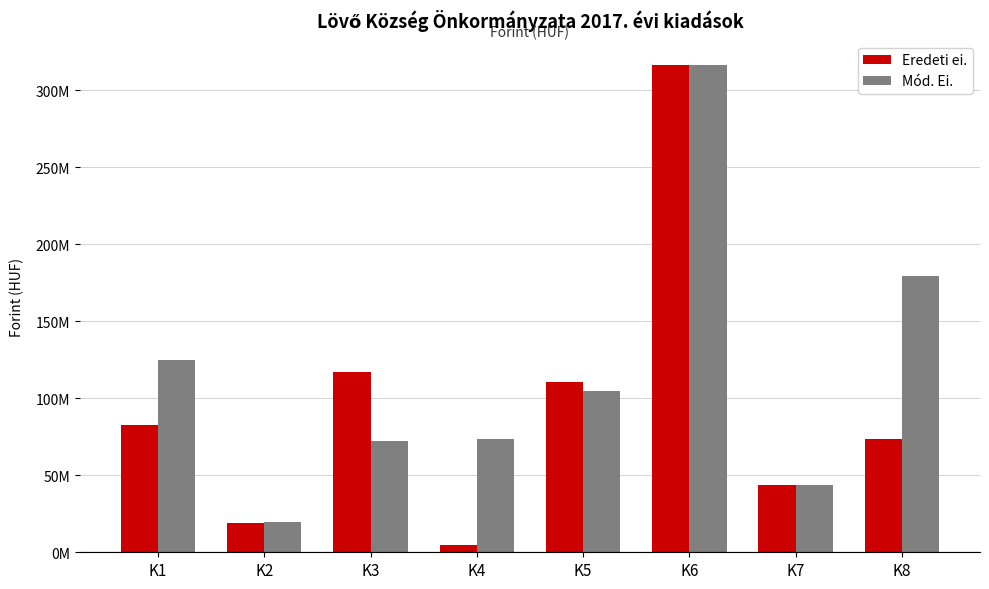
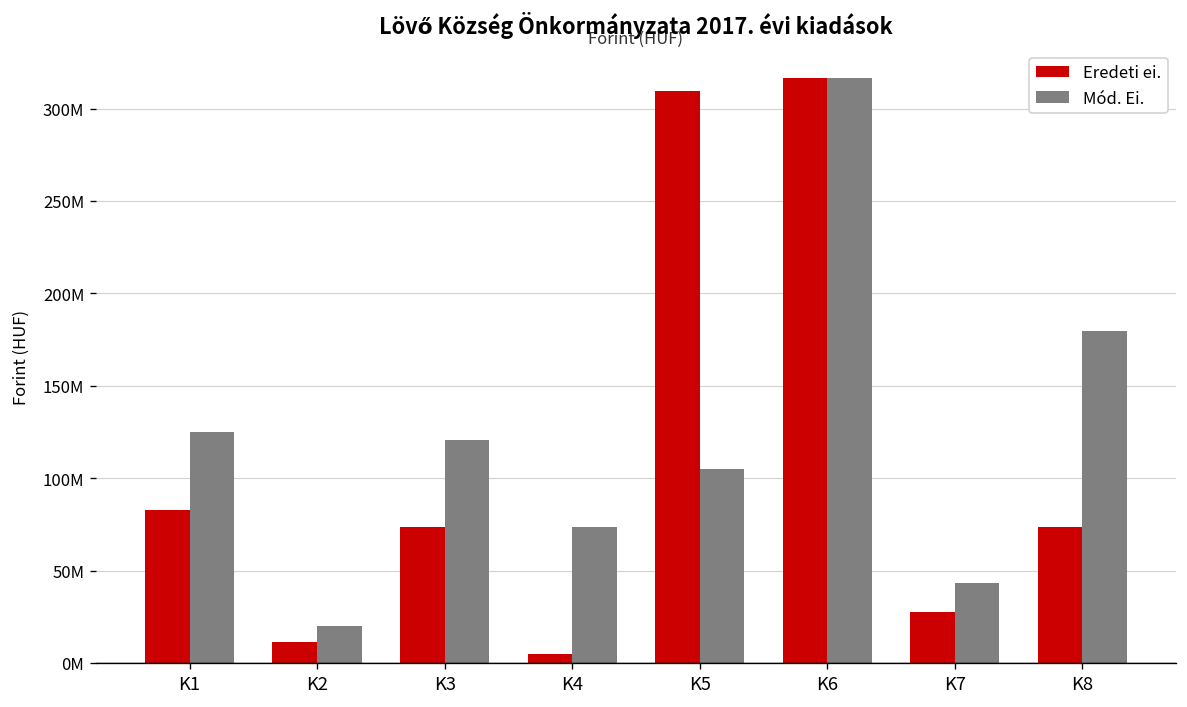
  {
    "Eredeti ei.": {
      "K1": 83000000,
-     "K2": 19000000,
-     "K3": 117000000,
+     "K2": 11000000,
+     "K3": 74000000,
      "K4": 5000000,
-     "K5": 110000000,
+     "K5": 310000000,
      "K6": 316000000,
-     "K7": 43000000,
+     "K7": 27000000,
      "K8": 74000000
    },
    "Mód. Ei.": {
      "K1": 125000000,
      "K2": 20000000,
-     "K3": 72000000,
+     "K3": 121000000,
      "K4": 74000000,
      "K5": 105000000,
      "K6": 316000000,
      "K7": 43000000,
      "K8": 179000000
    }
  }
